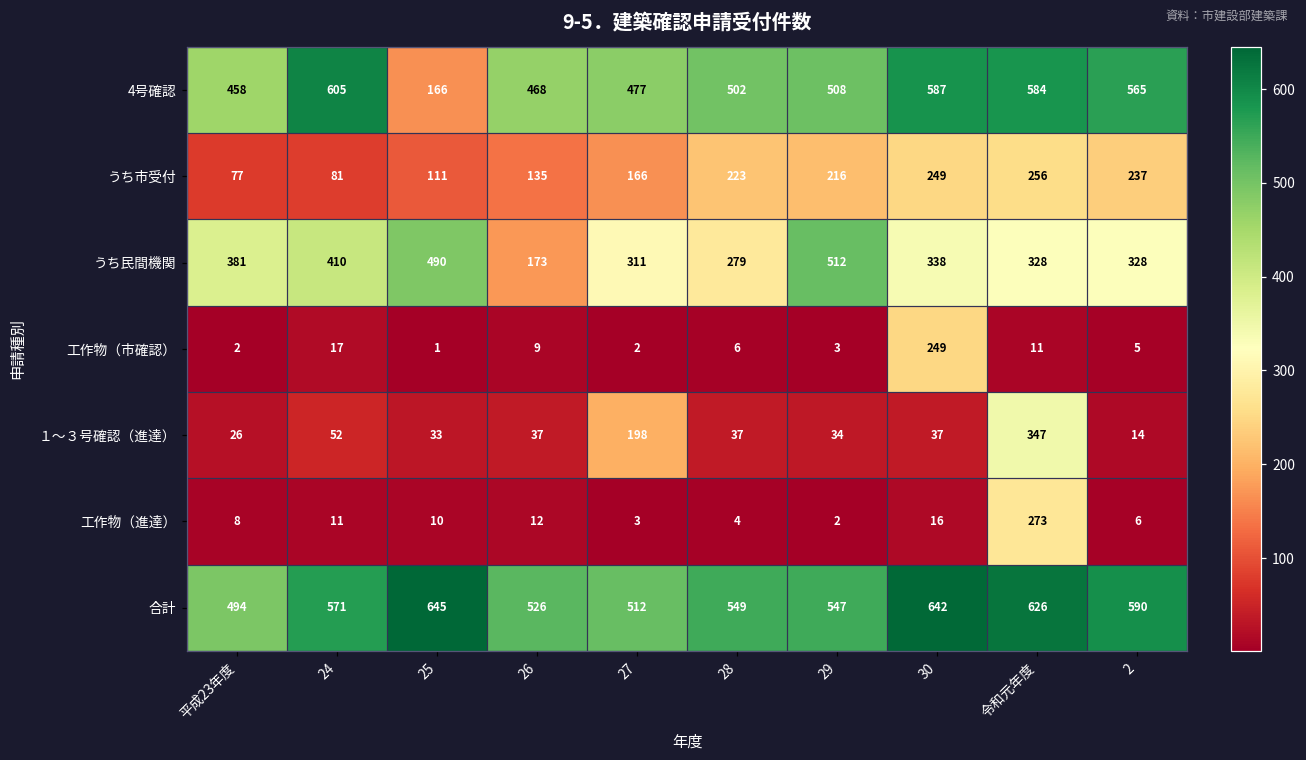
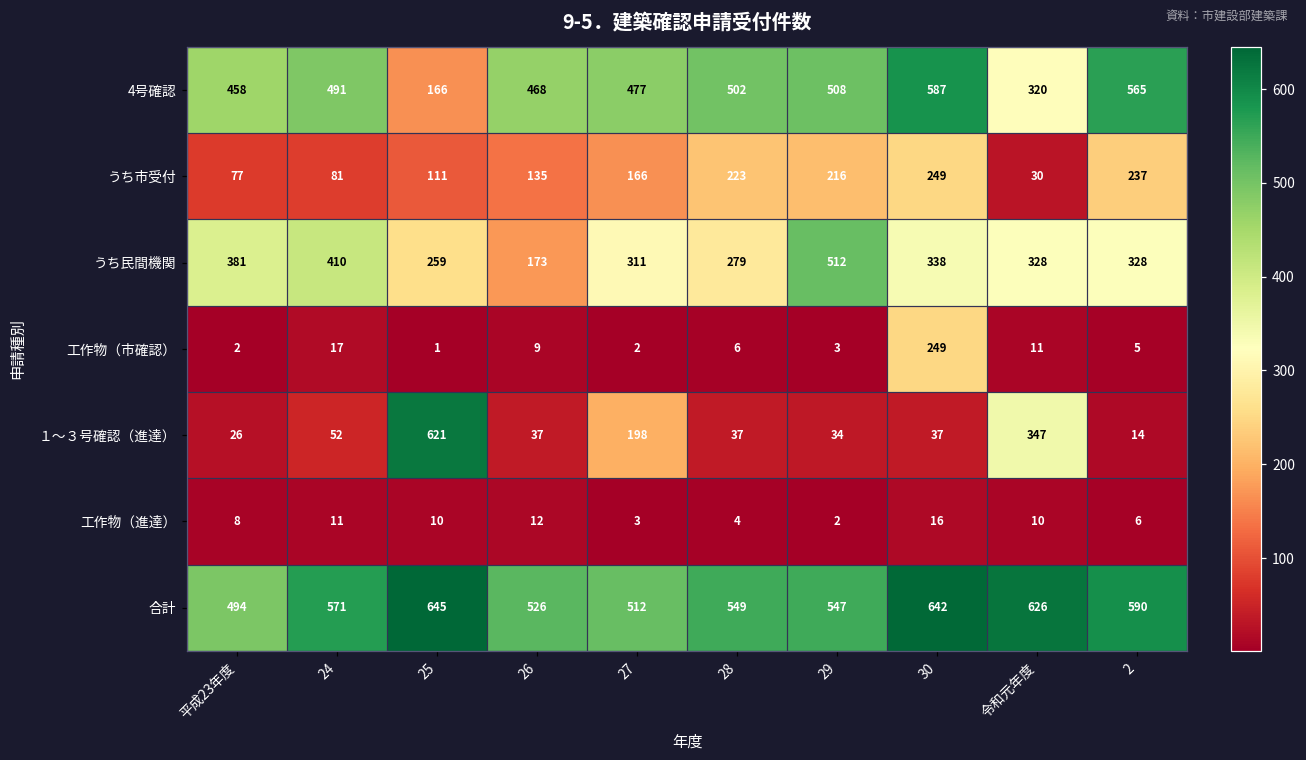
  {
    "4号確認": {
      "平成23年度": 458,
-     "24": 605,
+     "24": 491,
      "25": 166,
      "26": 468,
      "27": 477,
      "28": 502,
      "29": 508,
      "30": 587,
-     "令和元年度": 584,
+     "令和元年度": 320,
      "2": 565
    },
    "うち市受付": {
      "平成23年度": 77,
      "24": 81,
      "25": 111,
      "26": 135,
      "27": 166,
      "28": 223,
      "29": 216,
      "30": 249,
-     "令和元年度": 256,
+     "令和元年度": 30,
      "2": 237
    },
    "うち民間機関": {
      "平成23年度": 381,
      "24": 410,
-     "25": 490,
+     "25": 259,
      "26": 173,
      "27": 311,
      "28": 279,
      "29": 512,
      "30": 338,
      "令和元年度": 328,
      "2": 328
    },
    "工作物（市確認）": {
      "平成23年度": 2,
      "24": 17,
      "25": 1,
      "26": 9,
      "27": 2,
      "28": 6,
      "29": 3,
      "30": 249,
      "令和元年度": 11,
      "2": 5
    },
    "１～３号確認（進達）": {
      "平成23年度": 26,
      "24": 52,
-     "25": 33,
+     "25": 621,
      "26": 37,
      "27": 198,
      "28": 37,
      "29": 34,
      "30": 37,
      "令和元年度": 347,
      "2": 14
    },
    "工作物（進達）": {
      "平成23年度": 8,
      "24": 11,
      "25": 10,
      "26": 12,
      "27": 3,
      "28": 4,
      "29": 2,
      "30": 16,
-     "令和元年度": 273,
+     "令和元年度": 10,
      "2": 6
    },
    "合計": {
      "平成23年度": 494,
      "24": 571,
      "25": 645,
      "26": 526,
      "27": 512,
      "28": 549,
      "29": 547,
      "30": 642,
      "令和元年度": 626,
      "2": 590
    }
  }
